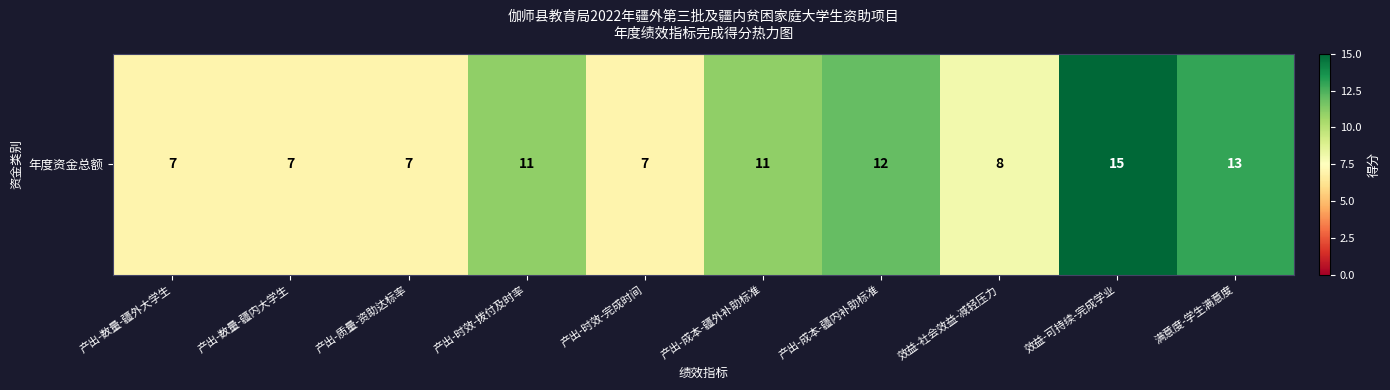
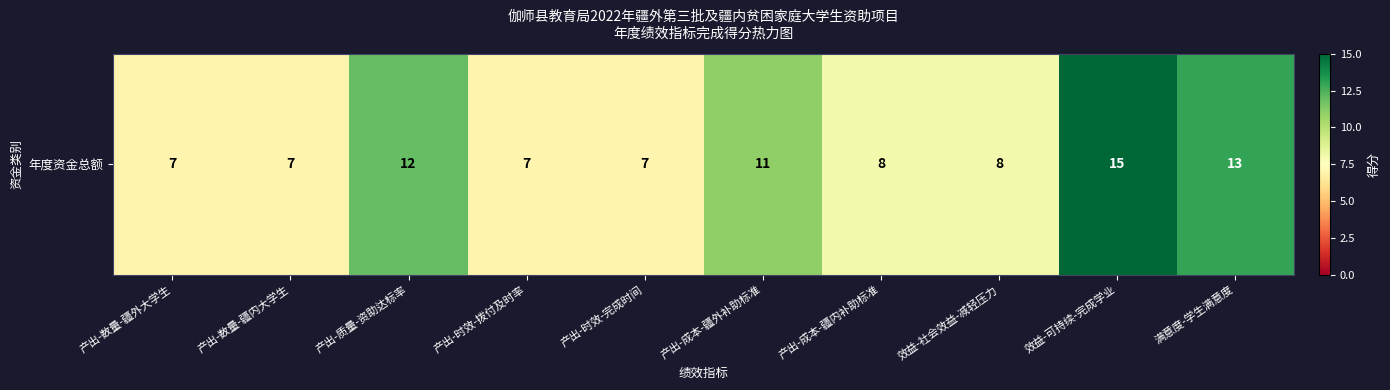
  {
    "年度资金总额": {
      "产出-数量-疆外大学生": 7,
      "产出-数量-疆内大学生": 7,
-     "产出-质量-资助达标率": 7,
-     "产出-时效-拨付及时率": 11,
+     "产出-质量-资助达标率": 12,
+     "产出-时效-拨付及时率": 7,
      "产出-时效-完成时间": 7,
      "产出-成本-疆外补助标准": 11,
-     "产出-成本-疆内补助标准": 12,
+     "产出-成本-疆内补助标准": 8,
      "效益-社会效益-减轻压力": 8,
      "效益-可持续-完成学业": 15,
      "满意度-学生满意度": 13
    }
  }
